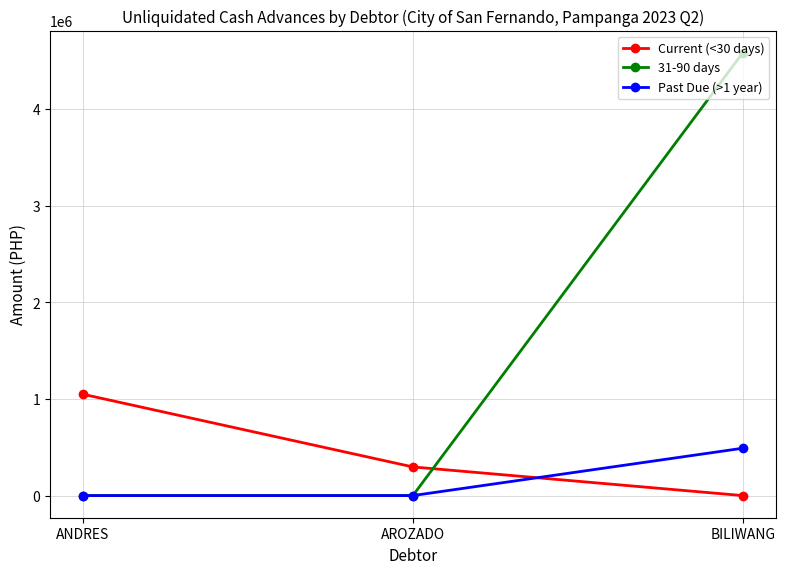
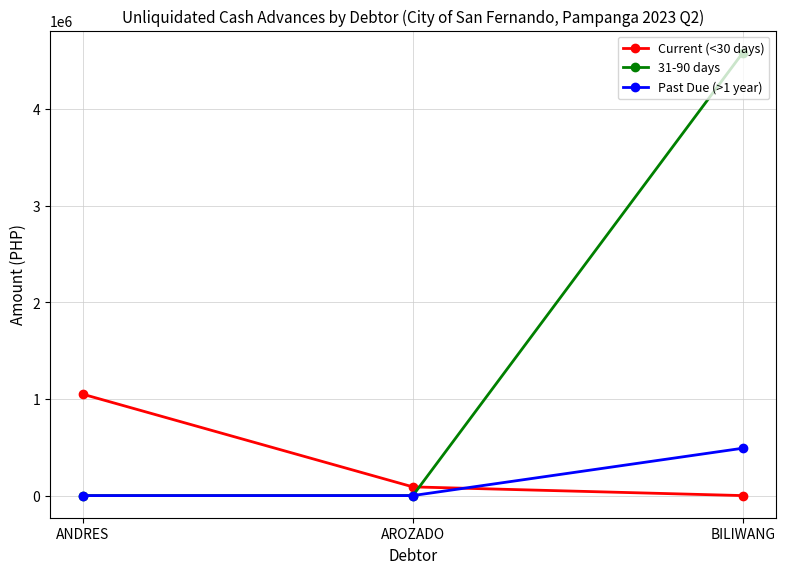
  {
    "Current (<30 days)": {
      "ANDRES": 1000000,
-     "AROZADO": 300000,
+     "AROZADO": 100000,
      "BILIWANG": 0
    },
    "Past Due (>1 year)": {
      "BILIWANG": 500000
    }
  }
